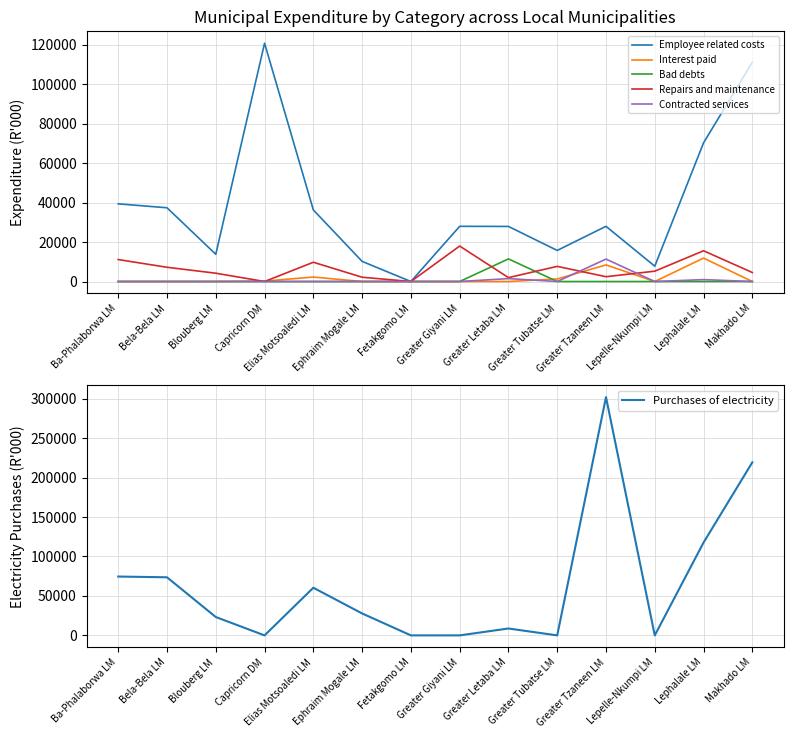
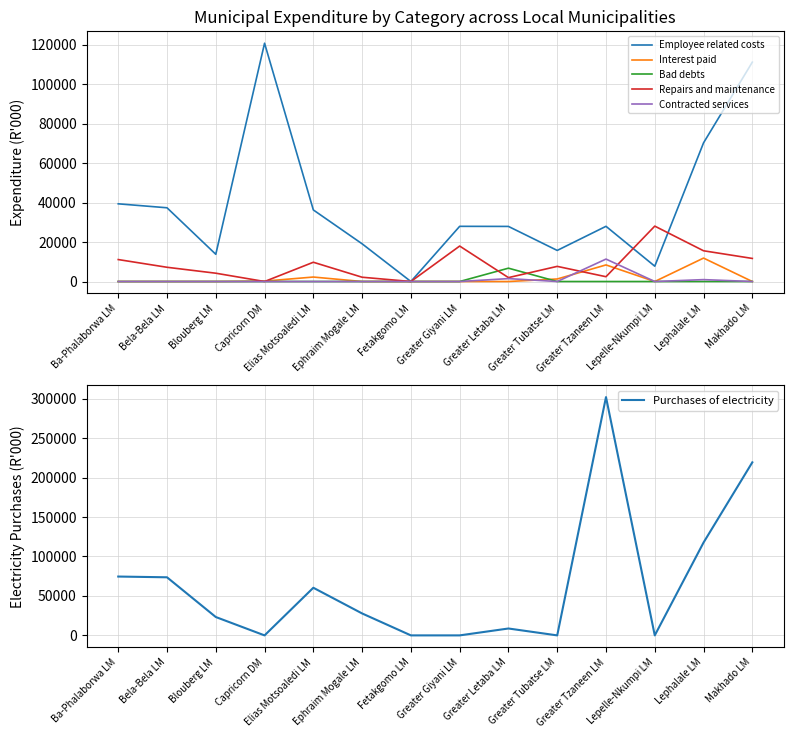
  {
    "Municipal Expenditure by Category across Local Municipalities": {
      "Employee related costs": {
        "Ba-Phalaborwa LM": 39000,
        "Bela-Bela LM": 37000,
        "Blouberg LM": 14000,
        "Capricorn DM": 121000,
        "Elias Motsoaledi LM": 36000,
-       "Ephraim Mogale LM": 10000,
+       "Ephraim Mogale LM": 19000,
        "Greater Giyani LM": 28000,
        "Greater Letaba LM": 28000,
        "Greater Tubatse LM": 16000,
        "Greater Tzaneen LM": 28000,
        "Lepelle-Nkumpi LM": 8000,
        "Lephalale LM": 70000
      },
      "Interest paid": {
        "Elias Motsoaledi LM": 2000,
        "Greater Letaba LM": 0,
        "Greater Tzaneen LM": 8000,
        "Lephalale LM": 12000
      },
      "Bad debts": {
-       "Greater Letaba LM": 11000,
+       "Greater Letaba LM": 7000,
        "Greater Tzaneen LM": 0
      },
      "Repairs and maintenance": {
        "Ba-Phalaborwa LM": 11000,
        "Bela-Bela LM": 7000,
        "Blouberg LM": 4000,
        "Elias Motsoaledi LM": 10000,
        "Ephraim Mogale LM": 2000,
        "Greater Giyani LM": 18000,
        "Greater Tubatse LM": 8000,
        "Greater Tzaneen LM": 2000,
-       "Lepelle-Nkumpi LM": 5000,
+       "Lepelle-Nkumpi LM": 28000,
        "Lephalale LM": 16000,
-       "Makhado LM": 5000
+       "Makhado LM": 12000
      },
      "Contracted services": {
        "Greater Tzaneen LM": 11000
      }
    }
  }
